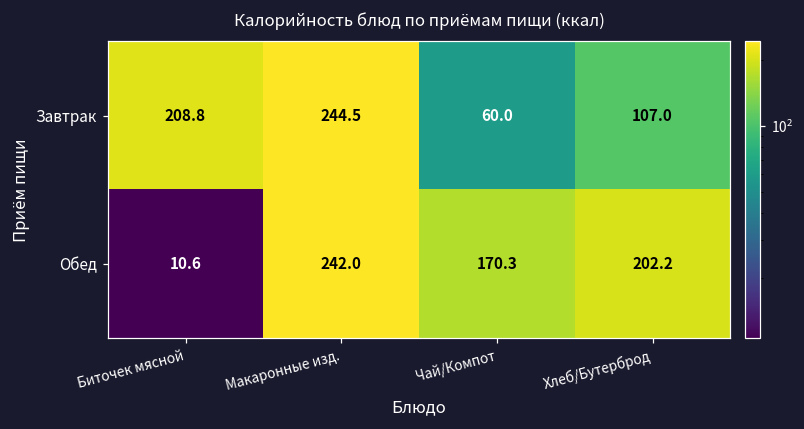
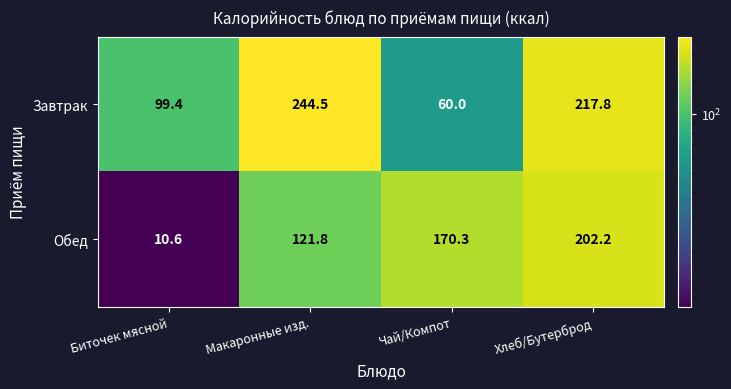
  {
    "Завтрак": {
-     "Биточек мясной": 208.8,
+     "Биточек мясной": 99.4,
      "Макаронные изд.": 244.5,
      "Чай/Компот": 60.0,
-     "Хлеб/Бутерброд": 107.0
+     "Хлеб/Бутерброд": 217.8
    },
    "Обед": {
      "Биточек мясной": 10.6,
-     "Макаронные изд.": 242.0,
+     "Макаронные изд.": 121.8,
      "Чай/Компот": 170.3,
      "Хлеб/Бутерброд": 202.2
    }
  }
